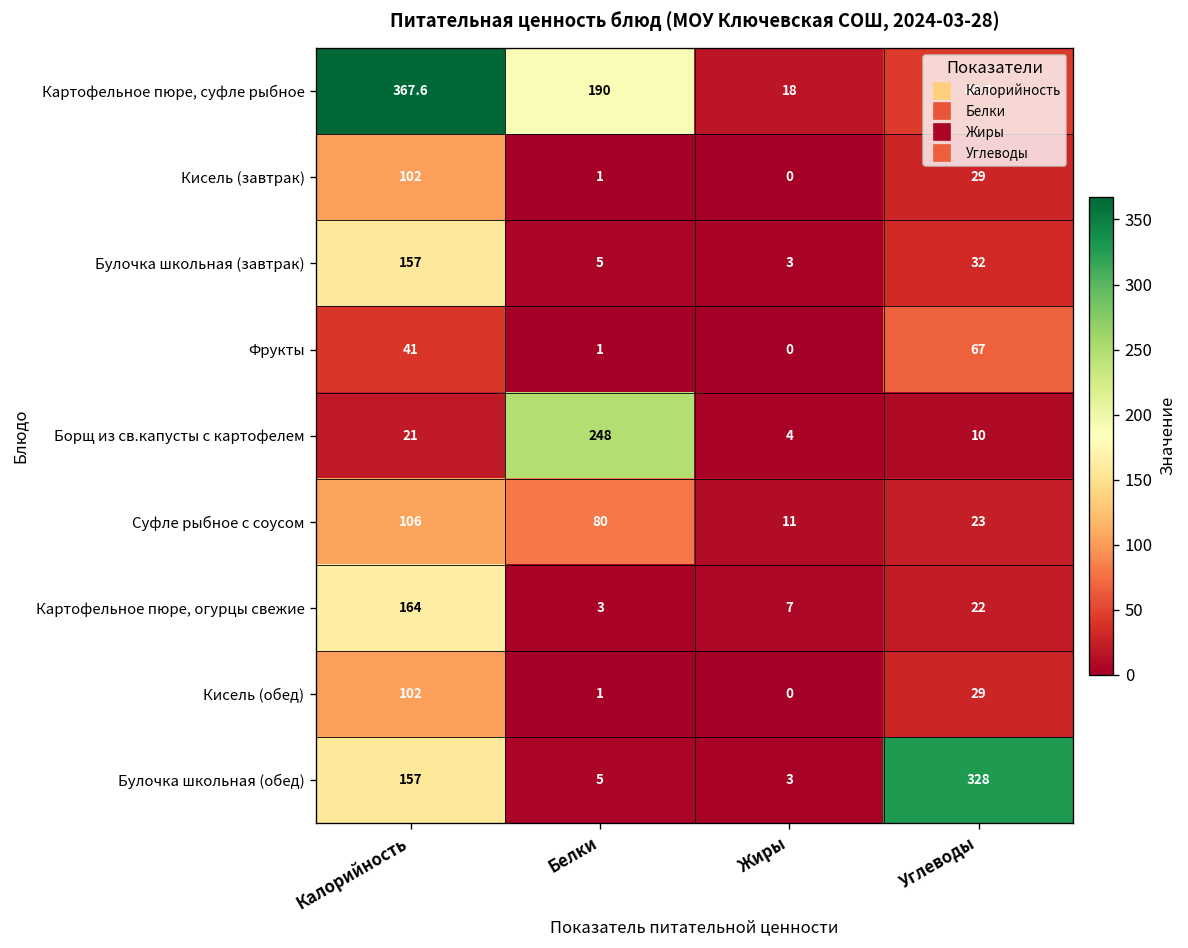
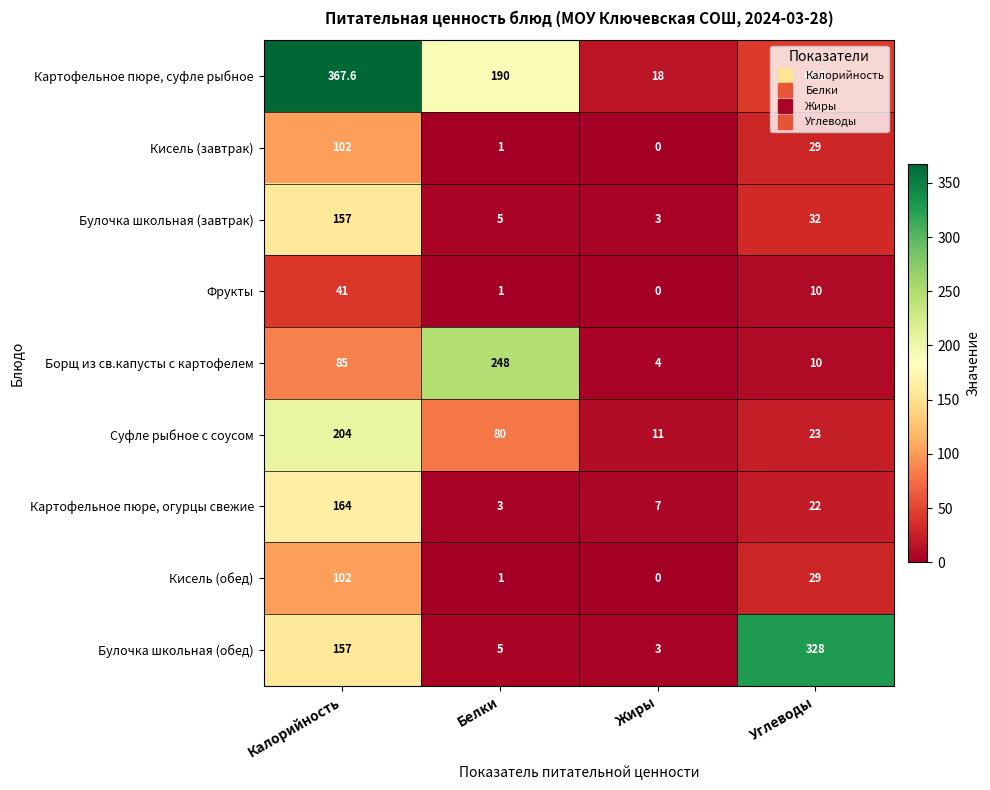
  {
    "Картофельное пюре, суфле рыбное": {
      "Калорийность": 367.6,
      "Белки": 190,
      "Жиры": 18
    },
    "Кисель (завтрак)": {
      "Калорийность": 102,
      "Белки": 1,
      "Жиры": 0,
      "Углеводы": 29
    },
    "Булочка школьная (завтрак)": {
      "Калорийность": 157,
      "Белки": 5,
      "Жиры": 3,
      "Углеводы": 32
    },
    "Фрукты": {
      "Калорийность": 41,
      "Белки": 1,
      "Жиры": 0,
-     "Углеводы": 67
+     "Углеводы": 10
    },
    "Борщ из св.капусты с картофелем": {
-     "Калорийность": 21,
+     "Калорийность": 85,
      "Белки": 248,
      "Жиры": 4,
      "Углеводы": 10
    },
    "Суфле рыбное с соусом": {
-     "Калорийность": 106,
+     "Калорийность": 204,
      "Белки": 80,
      "Жиры": 11,
      "Углеводы": 23
    },
    "Картофельное пюре, огурцы свежие": {
      "Калорийность": 164,
      "Белки": 3,
      "Жиры": 7,
      "Углеводы": 22
    },
    "Кисель (обед)": {
      "Калорийность": 102,
      "Белки": 1,
      "Жиры": 0,
      "Углеводы": 29
    },
    "Булочка школьная (обед)": {
      "Калорийность": 157,
      "Белки": 5,
      "Жиры": 3,
      "Углеводы": 328
    }
  }
